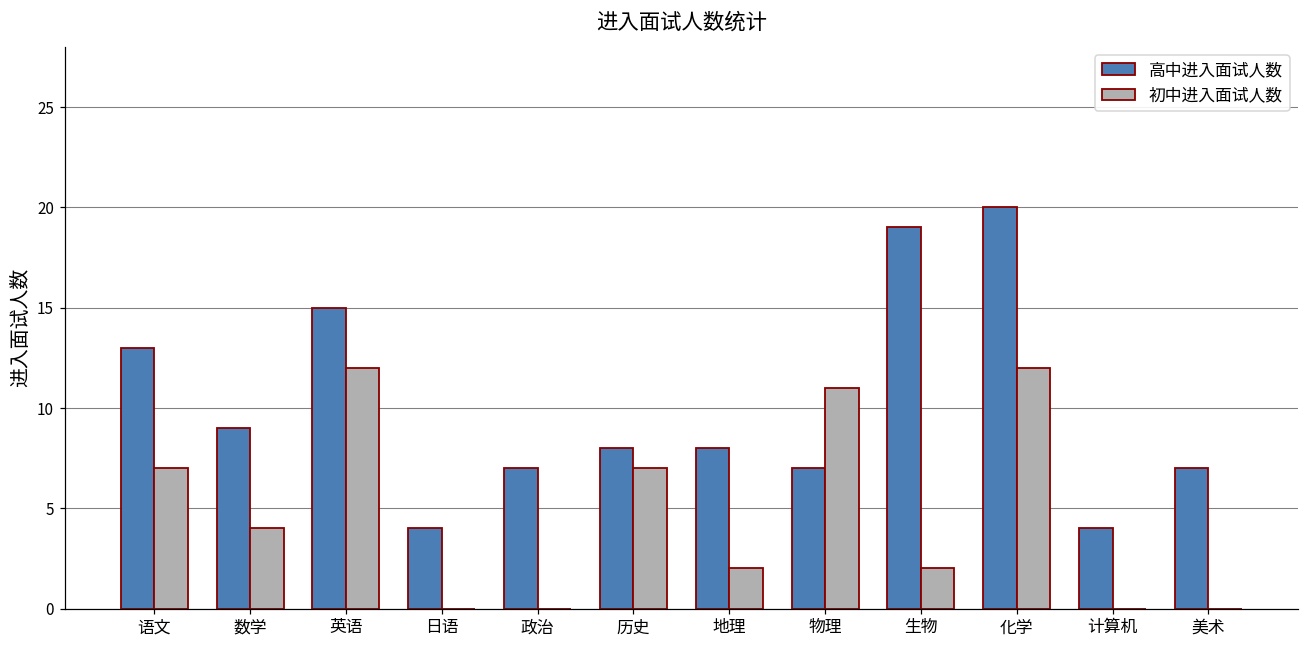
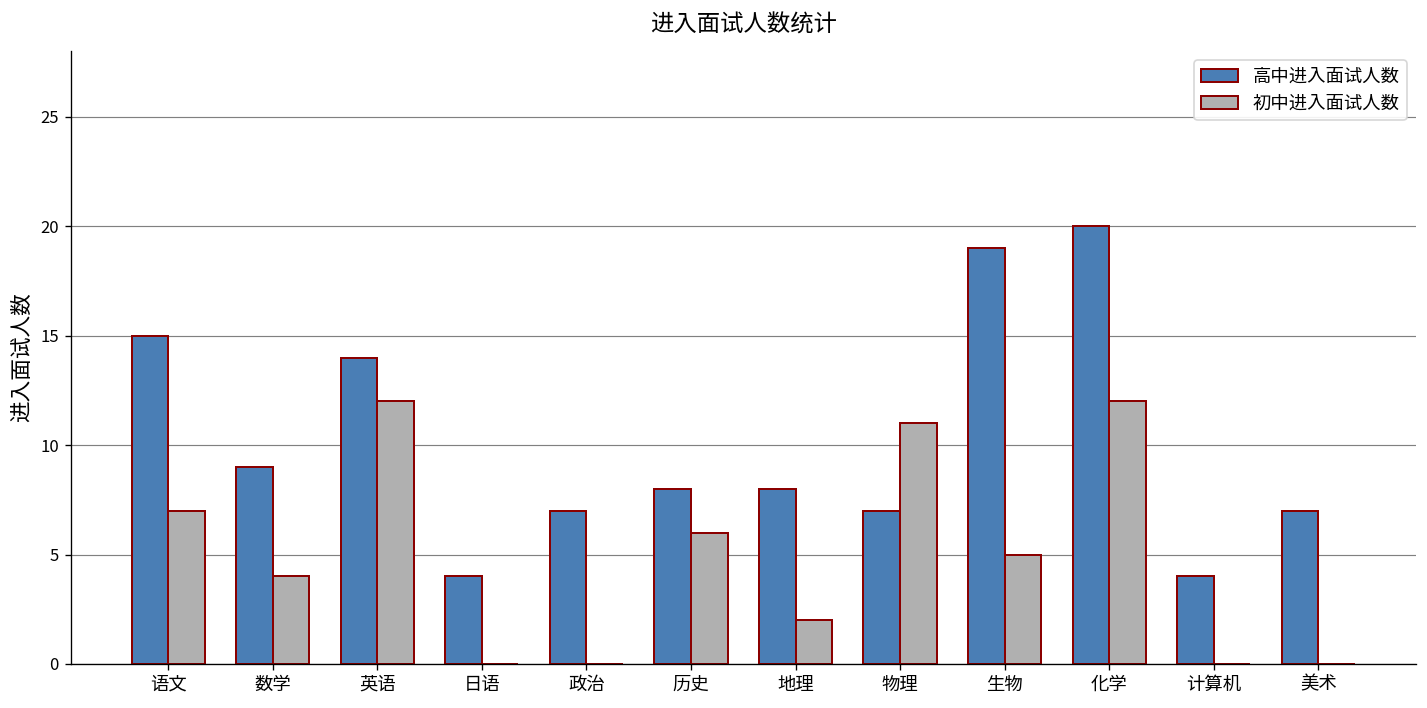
  {
    "高中进入面试人数": {
-     "语文": 13,
+     "语文": 15,
      "数学": 9,
-     "英语": 15,
+     "英语": 14,
      "日语": 4,
      "政治": 7,
      "历史": 8,
      "地理": 8,
      "物理": 7,
      "生物": 19,
      "化学": 20,
      "计算机": 4,
      "美术": 7
    },
    "初中进入面试人数": {
      "语文": 7,
      "数学": 4,
      "英语": 12,
      "日语": 0,
      "政治": 0,
-     "历史": 7,
+     "历史": 6,
      "地理": 2,
      "物理": 11,
-     "生物": 2,
+     "生物": 5,
      "化学": 12,
      "计算机": 0,
      "美术": 0
    }
  }
